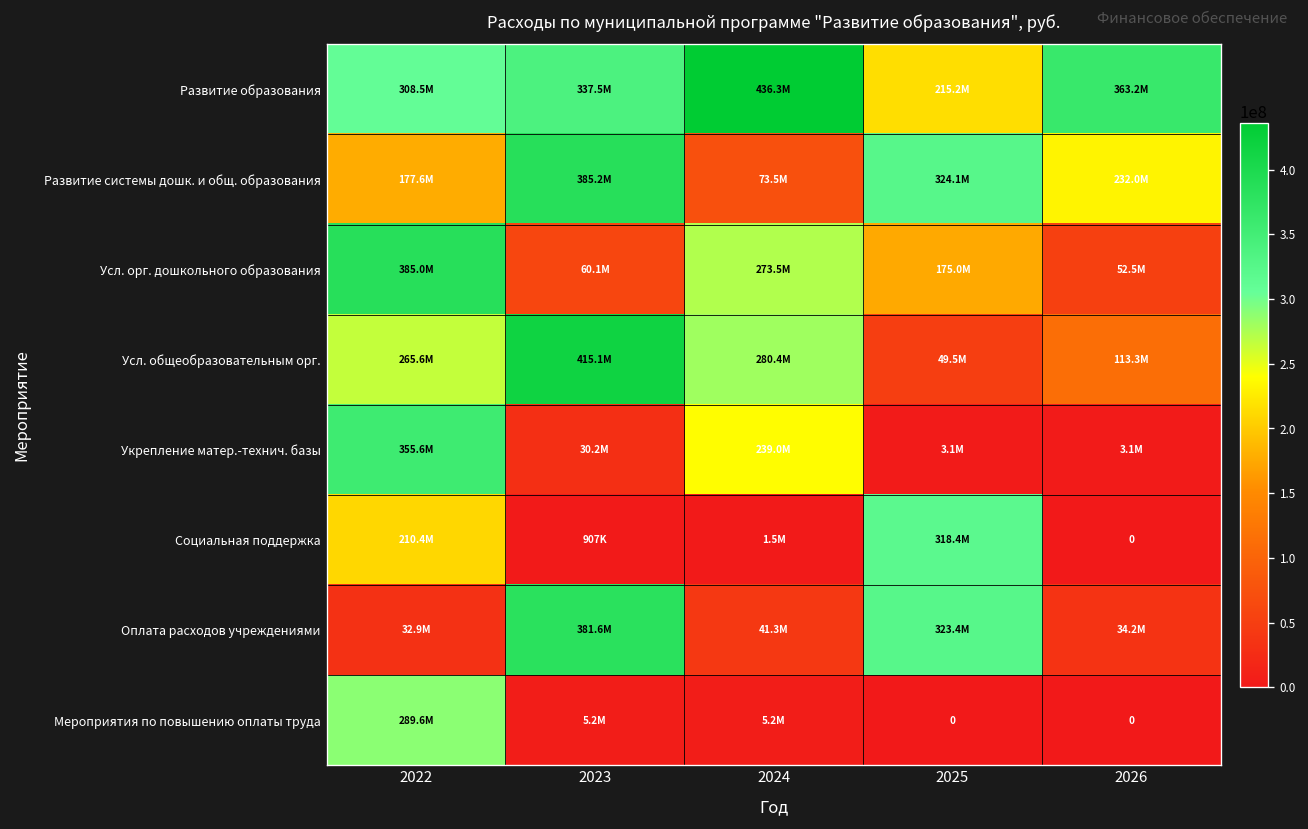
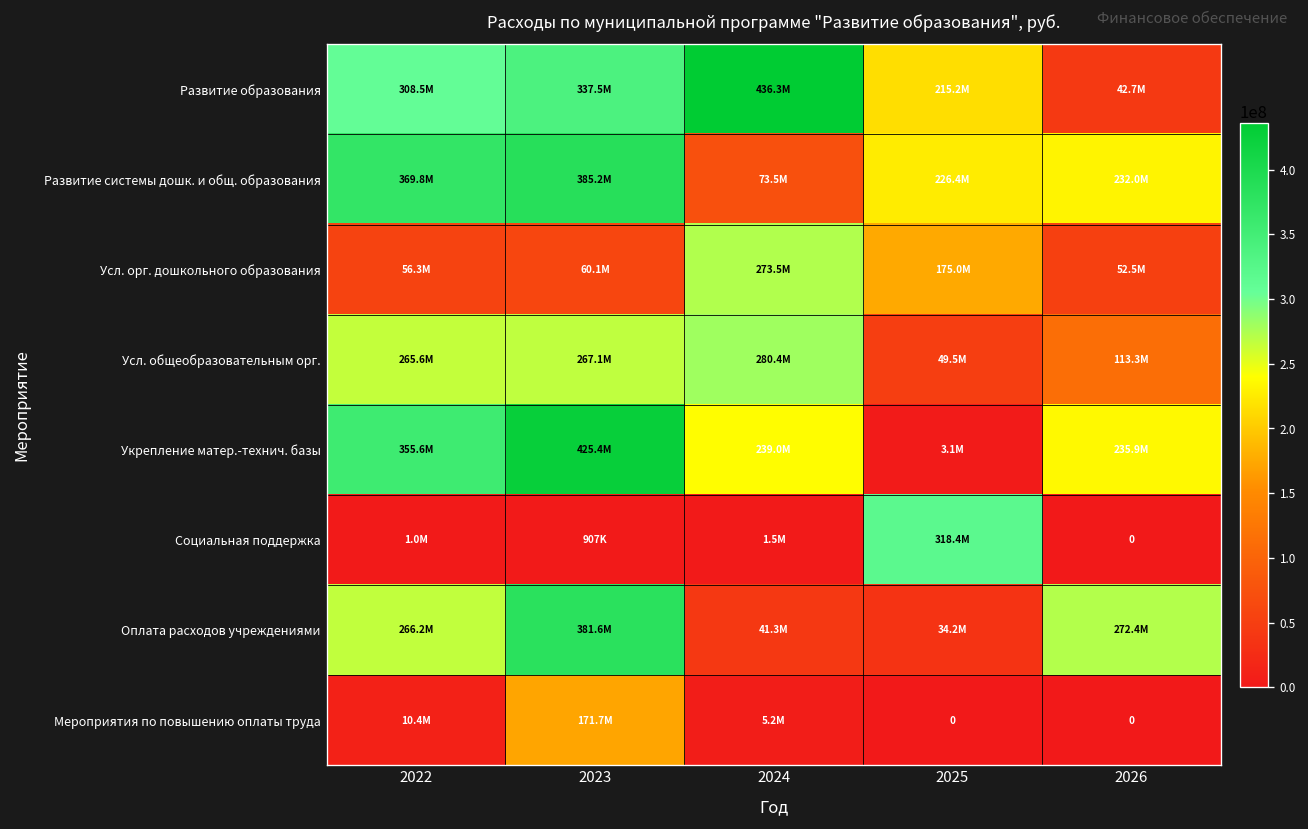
  {
    "Развитие образования": {
      "2022": "308.5M",
      "2023": "337.5M",
      "2024": "436.3M",
      "2025": "215.2M",
-     "2026": "363.2M"
+     "2026": "42.7M"
    },
    "Развитие системы дошк. и общ. образования": {
-     "2022": "177.6M",
+     "2022": "369.8M",
      "2023": "385.2M",
      "2024": "73.5M",
-     "2025": "324.1M",
+     "2025": "226.4M",
      "2026": "232.0M"
    },
    "Усл. орг. дошкольного образования": {
-     "2022": "385.0M",
+     "2022": "56.3M",
      "2023": "60.1M",
      "2024": "273.5M",
      "2025": "175.0M",
      "2026": "52.5M"
    },
    "Усл. общеобразовательным орг.": {
      "2022": "265.6M",
-     "2023": "415.1M",
+     "2023": "267.1M",
      "2024": "280.4M",
      "2025": "49.5M",
      "2026": "113.3M"
    },
    "Укрепление матер.-технич. базы": {
      "2022": "355.6M",
-     "2023": "30.2M",
+     "2023": "425.4M",
      "2024": "239.0M",
      "2025": "3.1M",
-     "2026": "3.1M"
+     "2026": "235.9M"
    },
    "Социальная поддержка": {
-     "2022": "210.4M",
+     "2022": "1.0M",
      "2023": "907K",
      "2024": "1.5M",
      "2025": "318.4M",
      "2026": "0"
    },
    "Оплата расходов учреждениями": {
-     "2022": "32.9M",
+     "2022": "266.2M",
      "2023": "381.6M",
      "2024": "41.3M",
-     "2025": "323.4M",
-     "2026": "34.2M"
+     "2025": "34.2M",
+     "2026": "272.4M"
    },
    "Мероприятия по повышению оплаты труда": {
-     "2022": "289.6M",
-     "2023": "5.2M",
+     "2022": "10.4M",
+     "2023": "171.7M",
      "2024": "5.2M",
      "2025": "0",
      "2026": "0"
    }
  }
